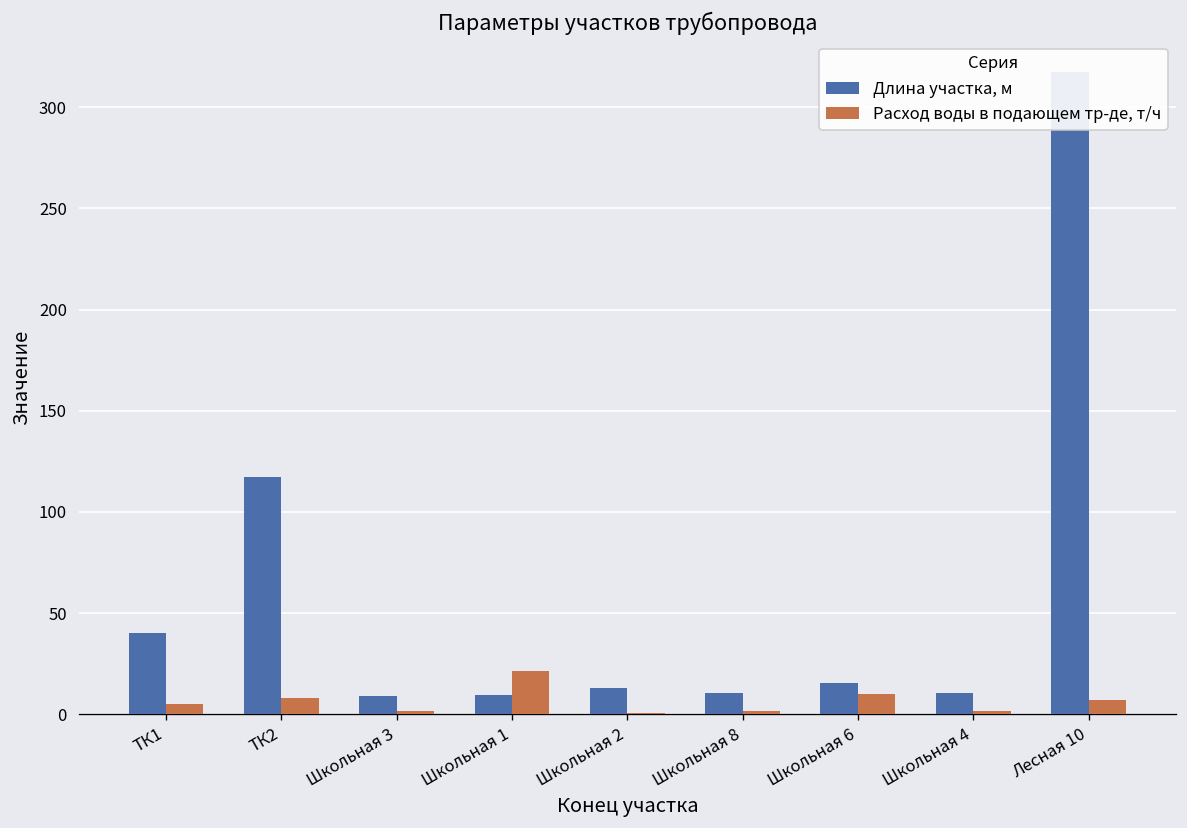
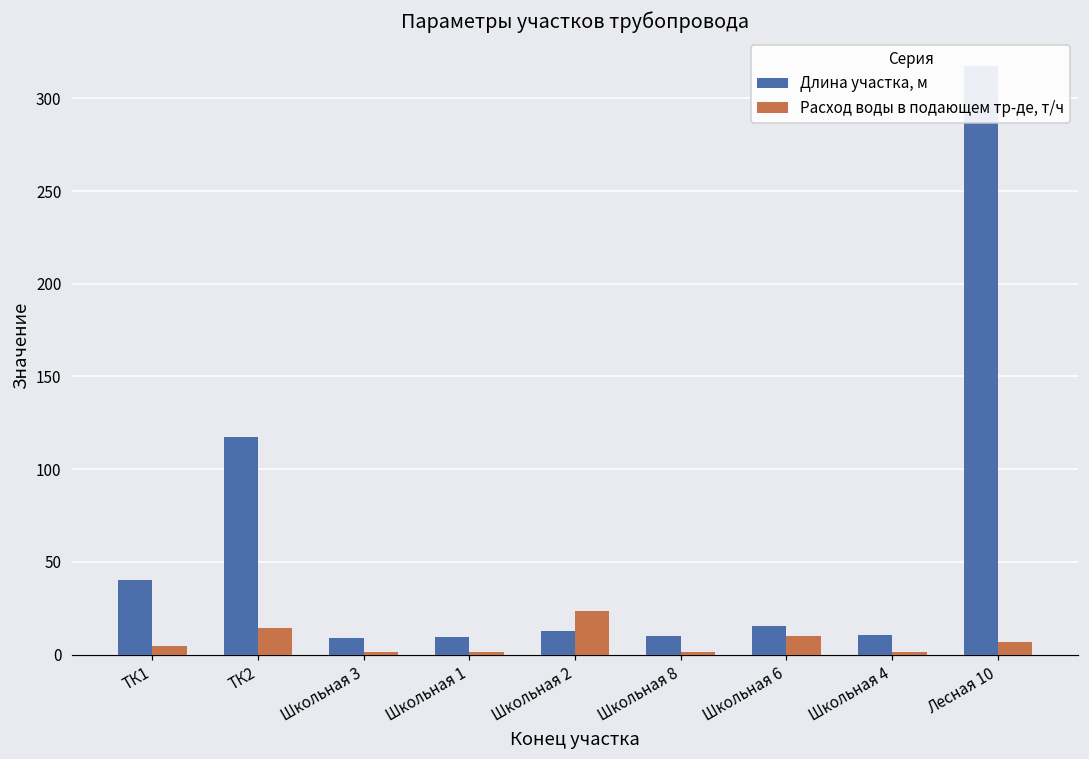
  {
    "Длина участка, м": {
      "ТК1": 40,
      "ТК2": 117,
      "Школьная 3": 9,
      "Школьная 1": 9,
      "Школьная 2": 13,
      "Школьная 8": 10,
      "Школьная 6": 16,
      "Школьная 4": 10
    },
    "Расход воды в подающем тр-де, т/ч": {
      "ТК1": 5,
-     "ТК2": 8,
-     "Школьная 1": 21,
-     "Школьная 2": 1,
+     "ТК2": 14,
+     "Школьная 1": 2,
+     "Школьная 2": 24,
      "Школьная 6": 10,
      "Школьная 4": 1,
      "Лесная 10": 7
    }
  }
